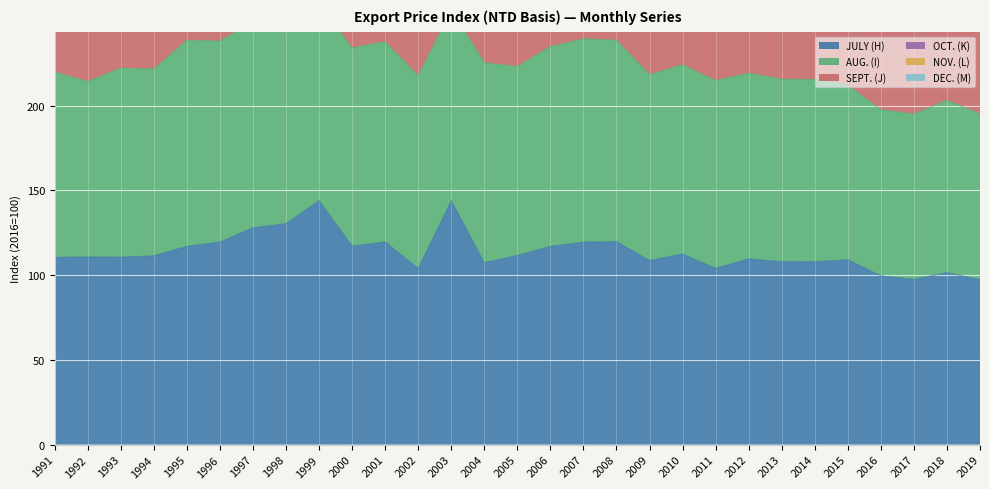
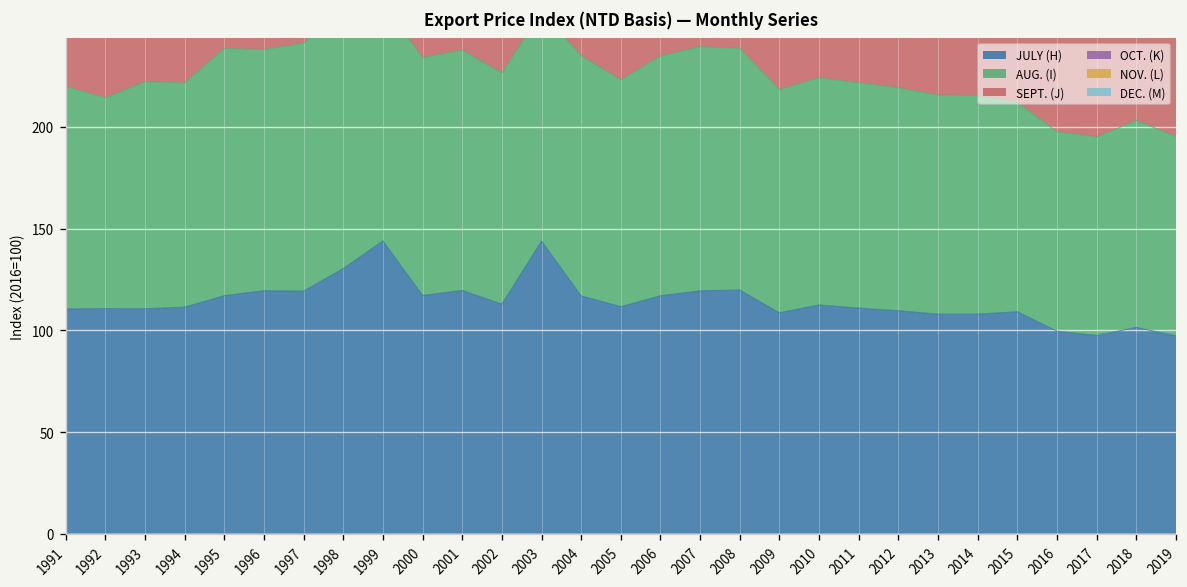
  {
    "JULY (H)": {
      "1991": 111,
      "1992": 111,
      "1993": 111,
      "1994": 111,
      "1995": 117,
      "1996": 120,
-     "1997": 128,
+     "1997": 119,
      "1998": 130,
      "1999": 144,
      "2000": 117,
      "2001": 120,
-     "2002": 104,
+     "2002": 113,
      "2003": 144,
-     "2004": 107,
+     "2004": 117,
      "2005": 112,
      "2006": 117,
      "2007": 119,
      "2008": 120,
      "2009": 109,
      "2010": 113,
-     "2011": 104,
+     "2011": 111,
      "2012": 110,
      "2013": 108,
      "2014": 108,
      "2015": 109,
      "2016": 100,
      "2017": 98,
      "2018": 101,
      "2019": 97
    },
    "AUG. (I)": {
      "1991": 109,
      "1992": 104,
      "1993": 112,
      "1994": 110,
      "1995": 122,
      "1996": 119,
      "2000": 117,
      "2001": 118,
      "2002": 114,
      "2004": 118,
      "2005": 112,
      "2006": 118,
      "2007": 120,
      "2008": 119,
      "2009": 110,
      "2010": 112,
      "2011": 111,
      "2012": 110,
      "2013": 108,
      "2014": 107,
      "2016": 98,
      "2017": 98,
      "2018": 102,
      "2019": 98
    }
  }
